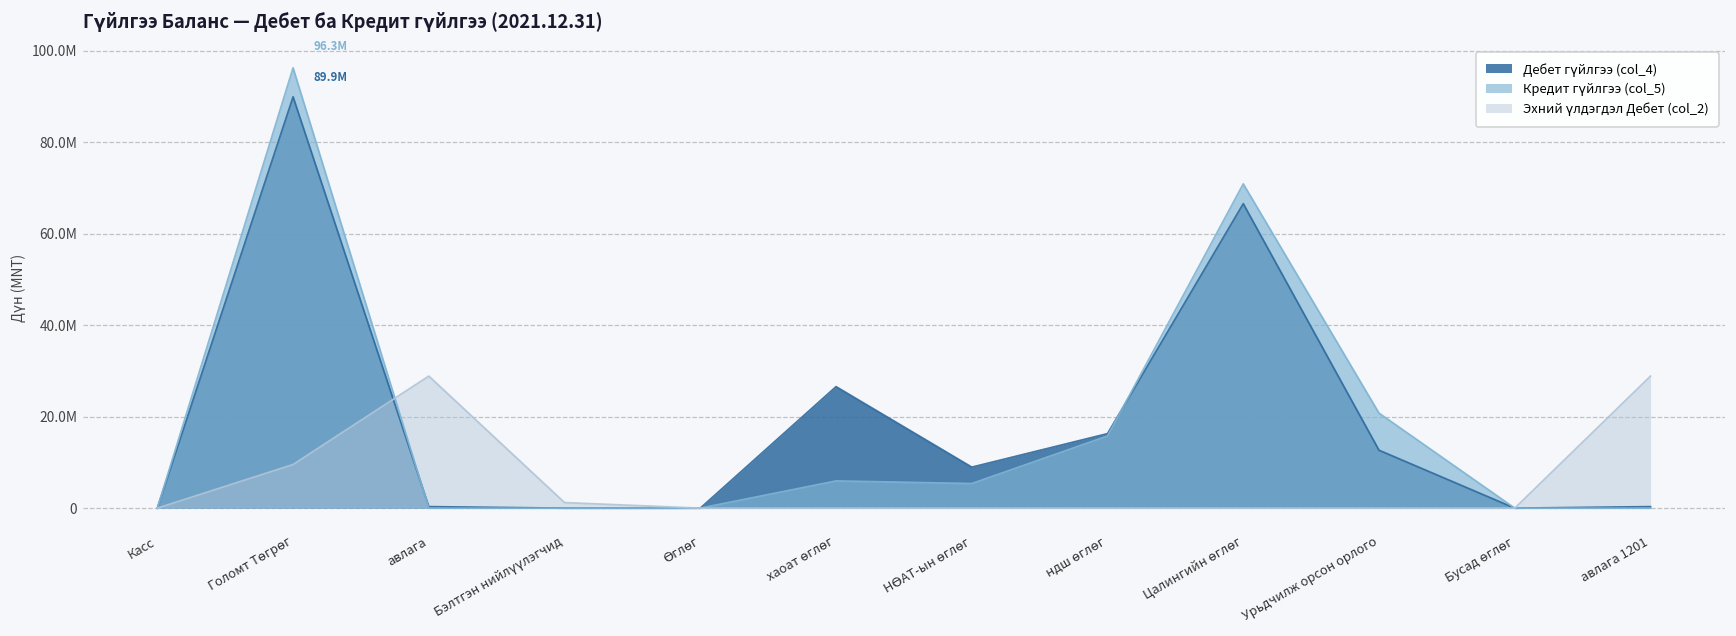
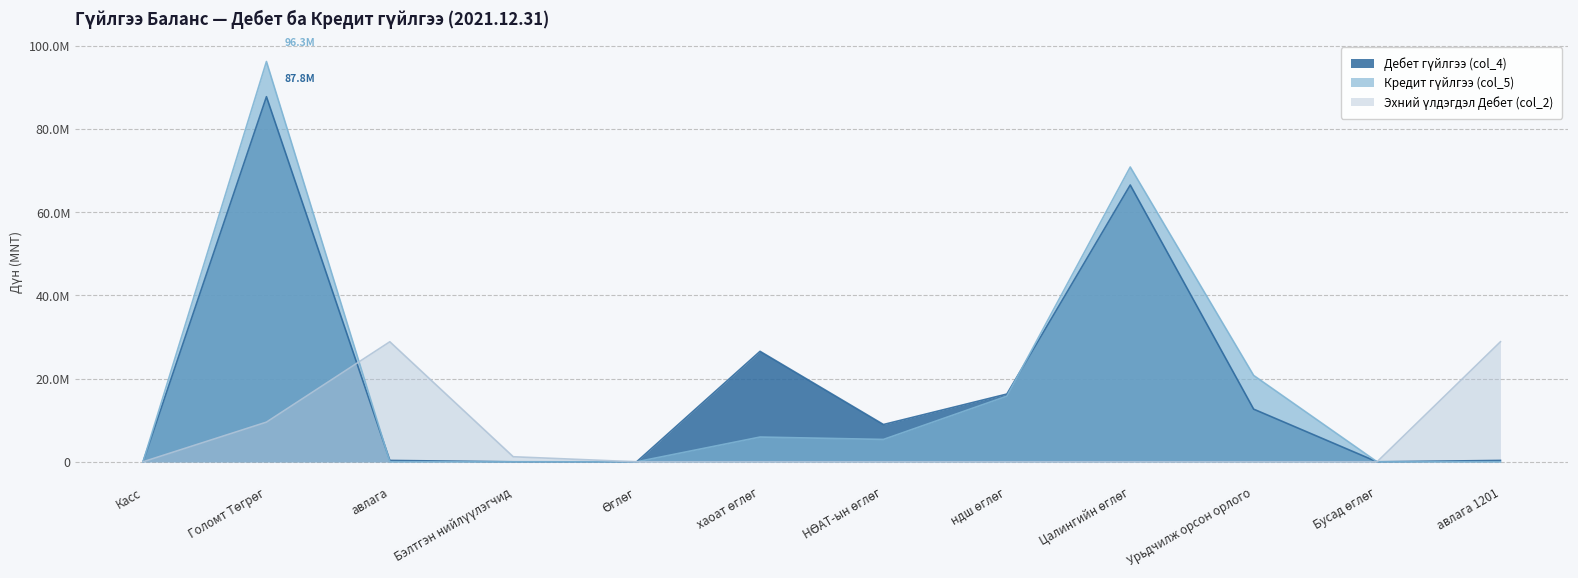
  {
    "Дебет гүйлгээ (col_4)": {
-     "Голомт Төгрөг": "89.9M"
+     "Голомт Төгрөг": "87.8M"
    }
  }
